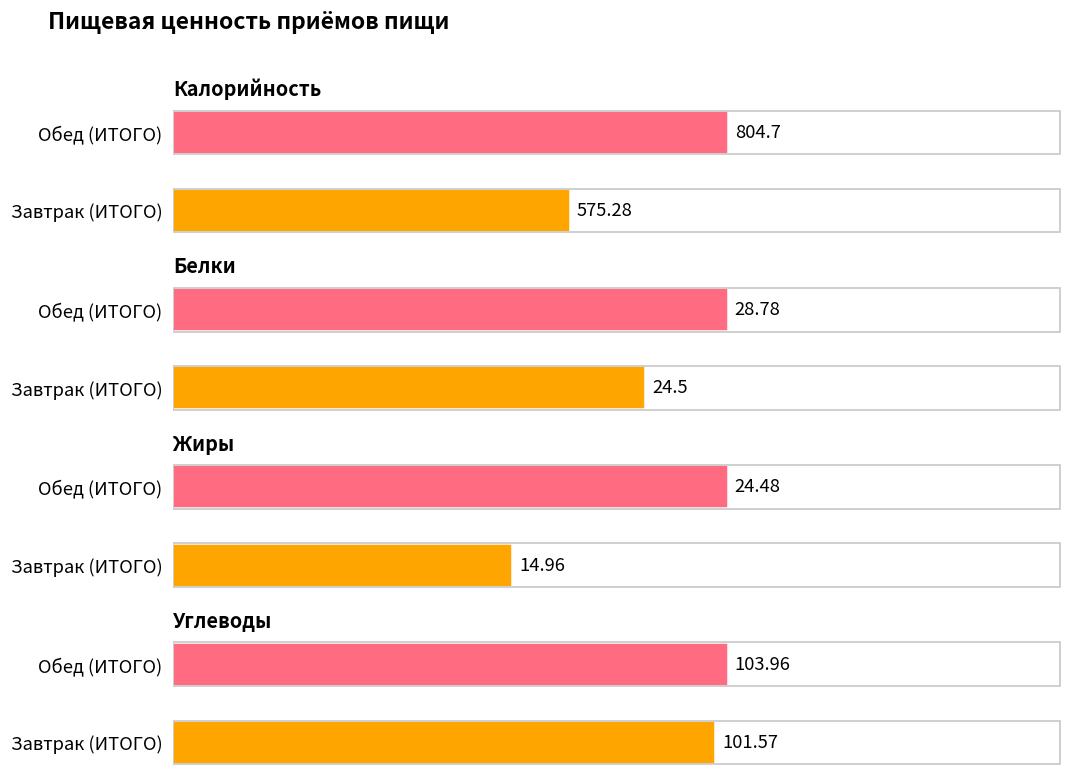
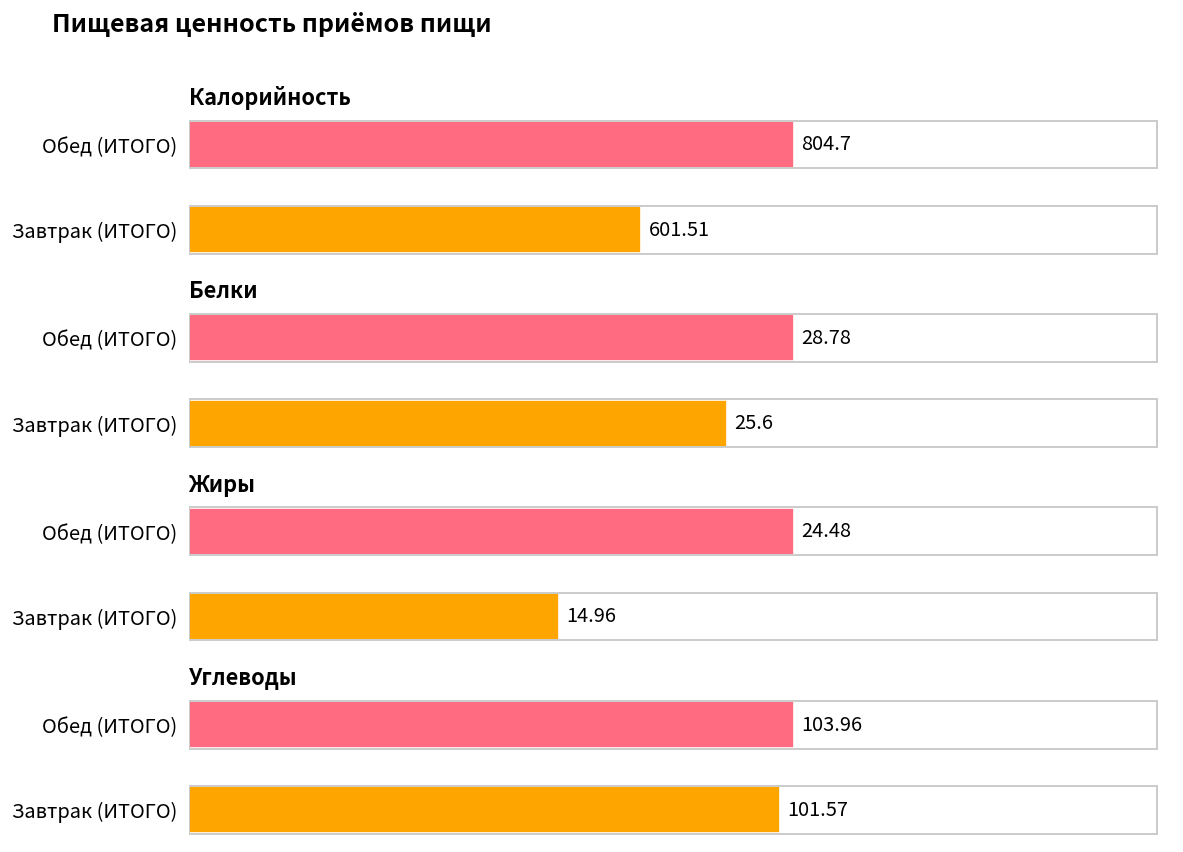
  {
    "Калорийность": {
      "Обед (ИТОГО)": 804.7,
-     "Завтрак (ИТОГО)": 575.28
+     "Завтрак (ИТОГО)": 601.51
    },
    "Белки": {
      "Обед (ИТОГО)": 28.78,
-     "Завтрак (ИТОГО)": 24.5
+     "Завтрак (ИТОГО)": 25.6
    },
    "Жиры": {
      "Обед (ИТОГО)": 24.48,
      "Завтрак (ИТОГО)": 14.96
    },
    "Углеводы": {
      "Обед (ИТОГО)": 103.96,
      "Завтрак (ИТОГО)": 101.57
    }
  }
